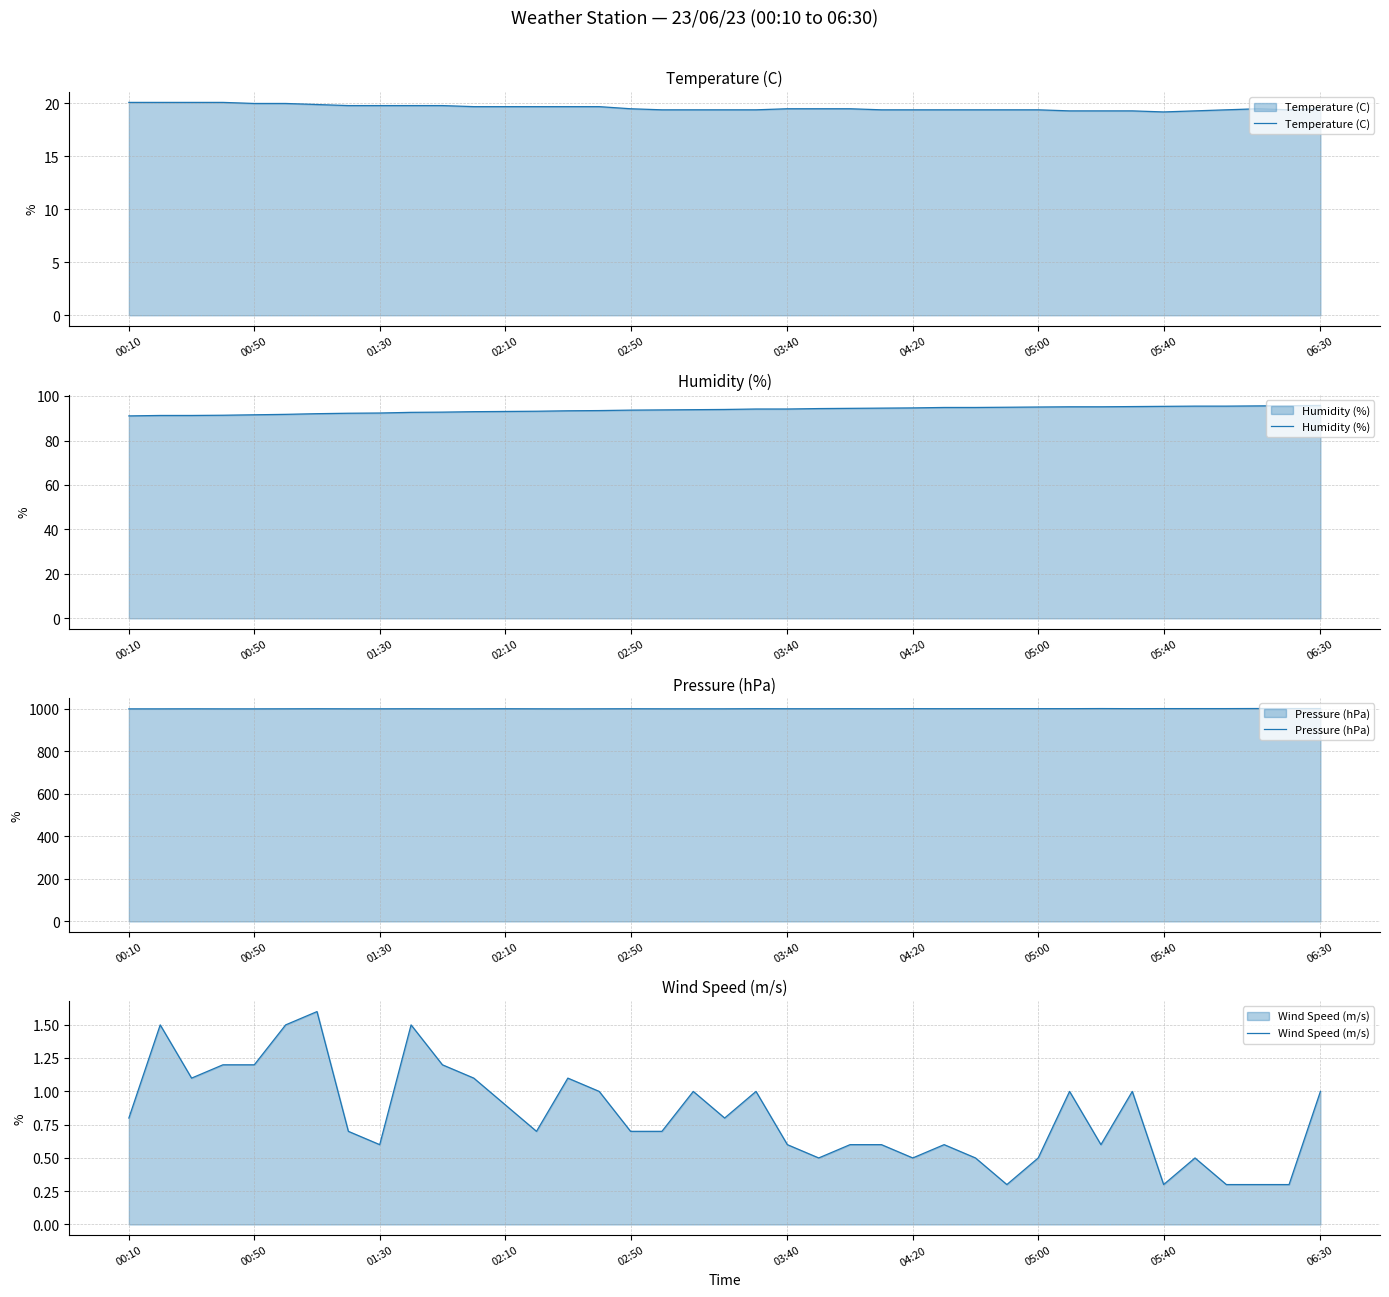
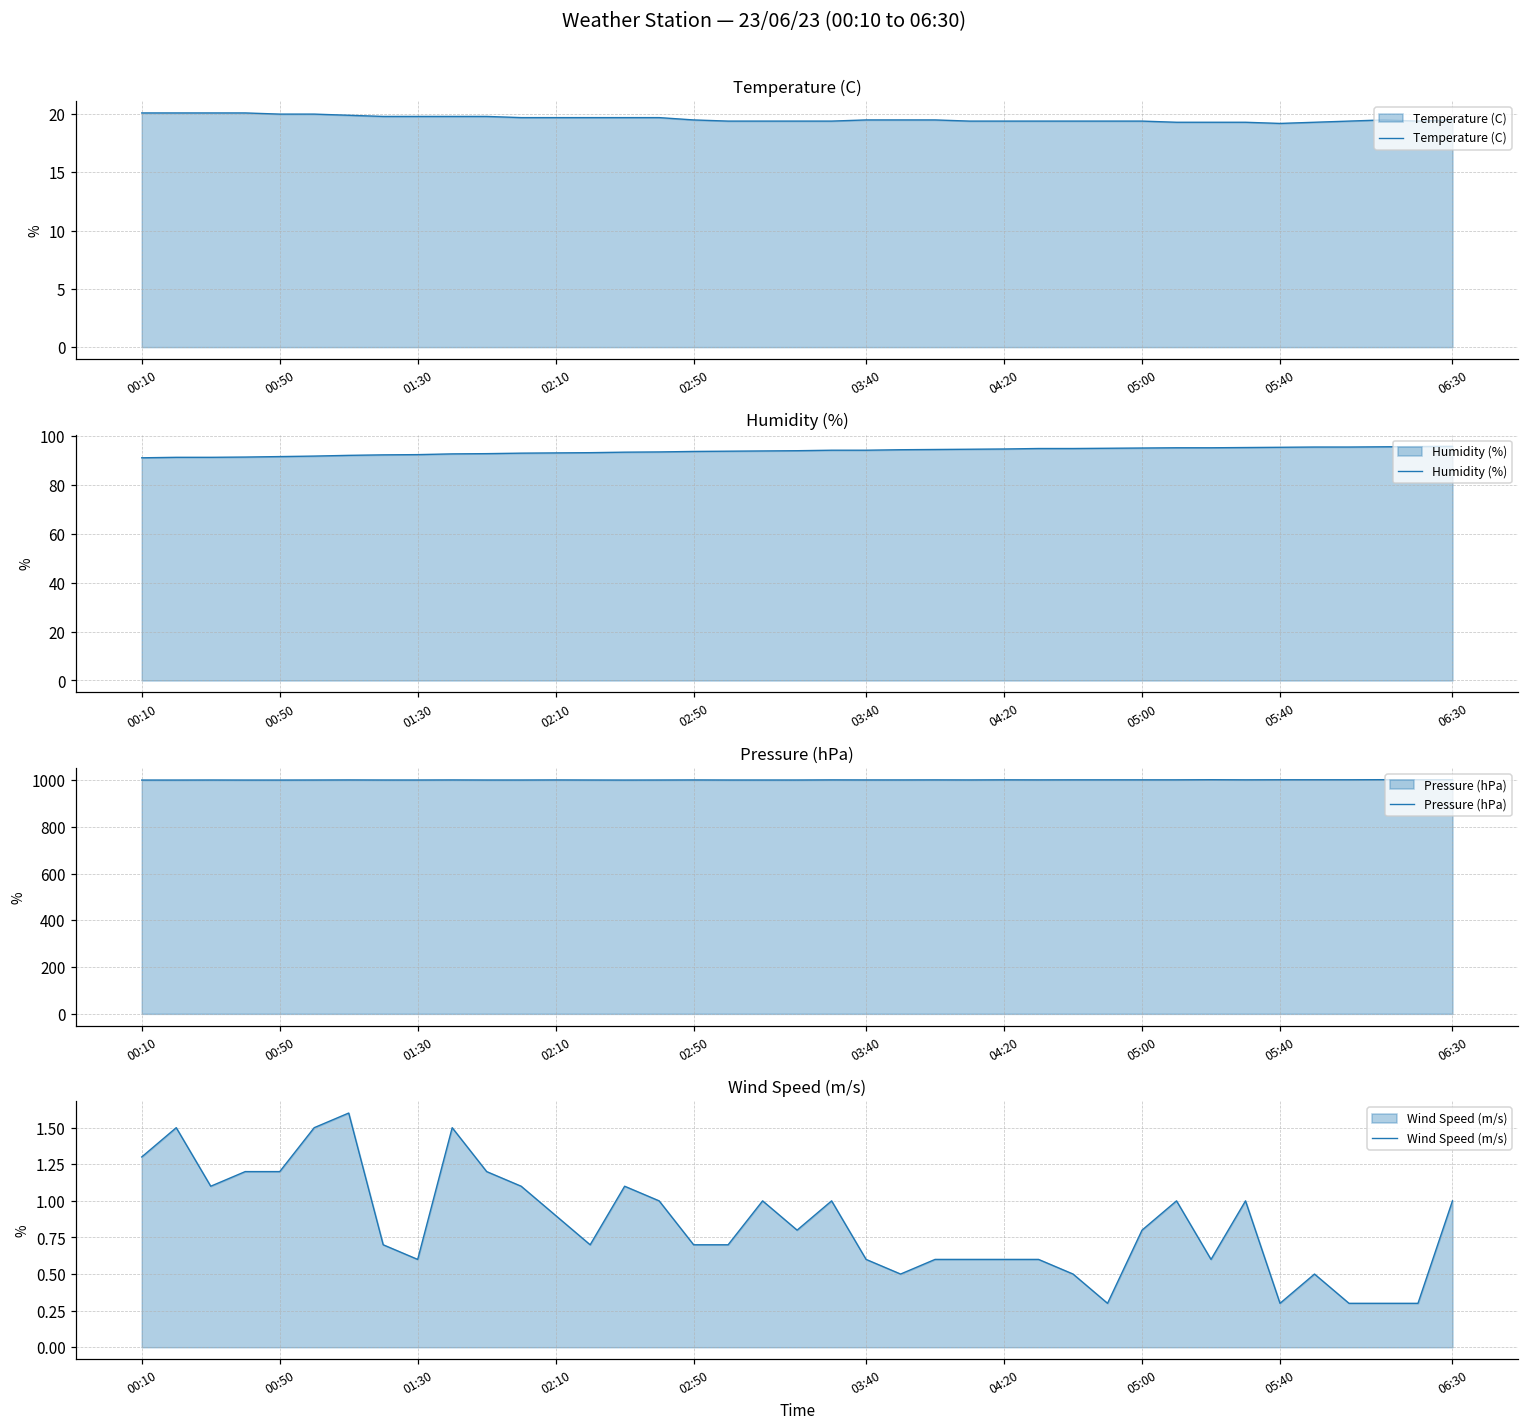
  {
    "Temperature (C)": {
      "00:10": 20.1,
      "00:50": 20.0,
      "01:30": 19.8,
      "02:10": 19.7,
      "02:50": 19.5,
      "03:40": 19.5,
      "04:20": 19.4,
      "05:00": 19.4,
      "05:40": 19.2
    },
    "Humidity (%)": {
      "00:10": 91,
      "00:50": 92,
      "01:30": 92,
      "02:10": 93,
      "02:50": 94,
      "03:40": 94,
      "04:20": 95,
      "05:00": 95,
      "05:40": 95
    },
    "Pressure (hPa)": {
      "00:10": 1000,
      "00:50": 1000,
      "01:30": 1000,
      "02:10": 1000,
      "02:50": 1000,
      "03:40": 1000,
      "04:20": 1000,
      "05:00": 1000,
      "05:40": 1000
    },
    "Wind Speed (m/s)": {
-     "00:10": 0.8,
+     "00:10": 1.3,
      "00:50": 1.2,
      "01:30": 0.6,
      "02:10": 0.9,
      "02:50": 0.7,
      "03:40": 0.6,
-     "04:20": 0.5,
-     "05:00": 0.5,
+     "04:20": 0.6,
+     "05:00": 0.8,
      "05:40": 0.3,
      "06:30": 1.0
    }
  }
